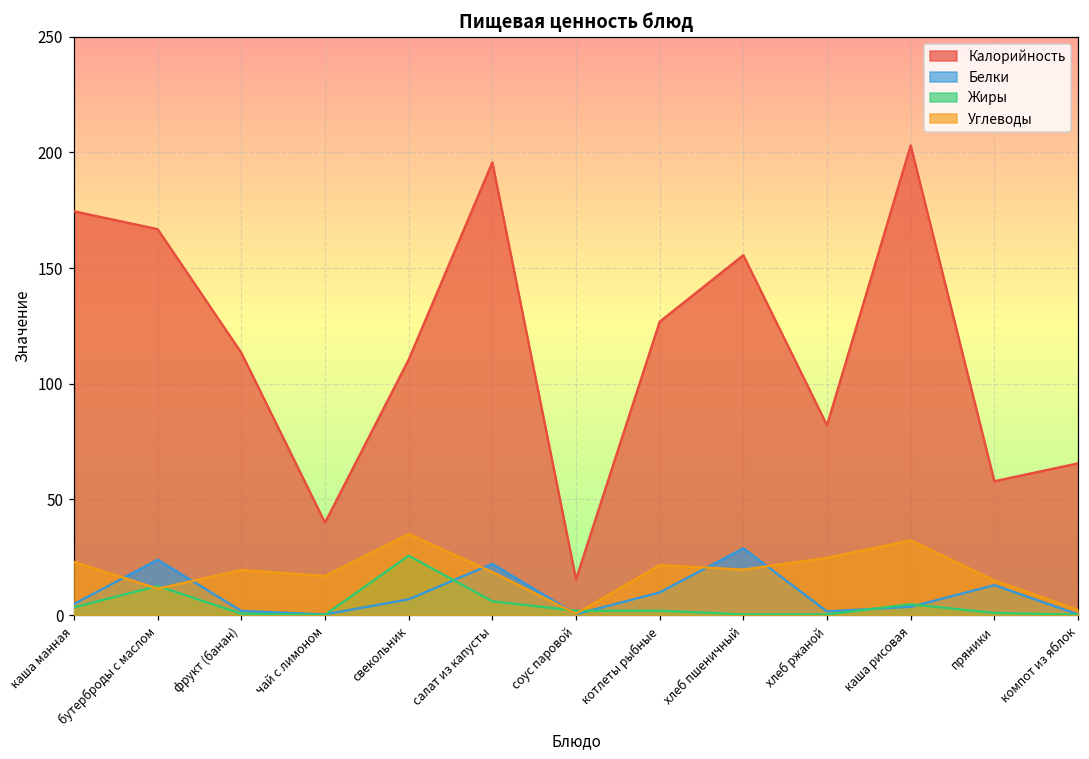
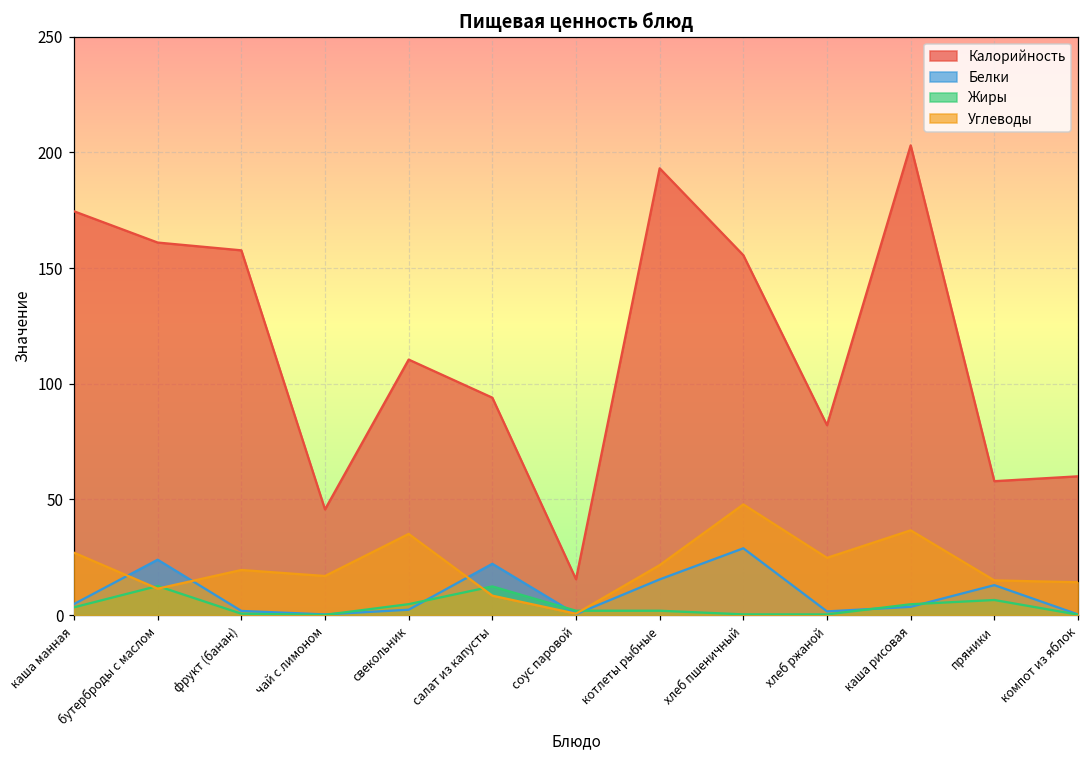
  {
    "Калорийность": {
      "каша манная": 175,
-     "бутерброды с маслом": 167,
-     "фрукт (банан)": 113,
-     "чай с лимоном": 40,
+     "бутерброды с маслом": 161,
+     "фрукт (банан)": 158,
+     "чай с лимоном": 46,
      "свекольник": 110,
-     "салат из капусты": 196,
+     "салат из капусты": 94,
      "соус паровой": 16,
-     "котлеты рыбные": 127,
+     "котлеты рыбные": 193,
      "хлеб пшеничный": 156,
      "хлеб ржаной": 82,
      "каша рисовая": 203,
      "пряники": 58,
-     "компот из яблок": 66
+     "компот из яблок": 60
    },
    "Белки": {
      "каша манная": 5,
      "бутерброды с маслом": 24,
-     "свекольник": 7,
+     "свекольник": 2,
      "салат из капусты": 22,
-     "котлеты рыбные": 10,
+     "котлеты рыбные": 15,
      "хлеб пшеничный": 29,
      "хлеб ржаной": 2,
      "пряники": 13
    },
    "Жиры": {
      "каша манная": 3,
-     "свекольник": 26,
-     "салат из капусты": 6,
+     "свекольник": 5,
+     "салат из капусты": 12,
      "соус паровой": 2,
      "котлеты рыбные": 2,
      "хлеб пшеничный": 0,
      "хлеб ржаной": 0,
-     "пряники": 1
+     "пряники": 7
    },
    "Углеводы": {
-     "каша манная": 23,
+     "каша манная": 27,
      "фрукт (банан)": 20,
      "чай с лимоном": 17,
      "свекольник": 35,
-     "салат из капусты": 19,
+     "салат из капусты": 8,
      "котлеты рыбные": 22,
-     "хлеб пшеничный": 20,
+     "хлеб пшеничный": 48,
      "хлеб ржаной": 25,
-     "каша рисовая": 32,
+     "каша рисовая": 37,
      "пряники": 15,
-     "компот из яблок": 2
+     "компот из яблок": 14
    }
  }
